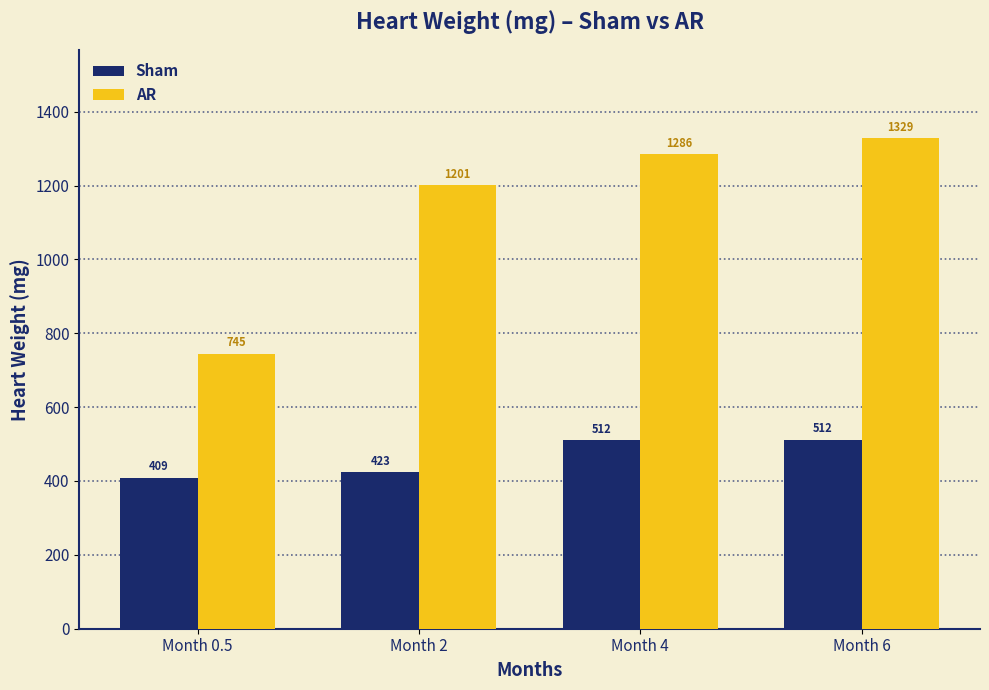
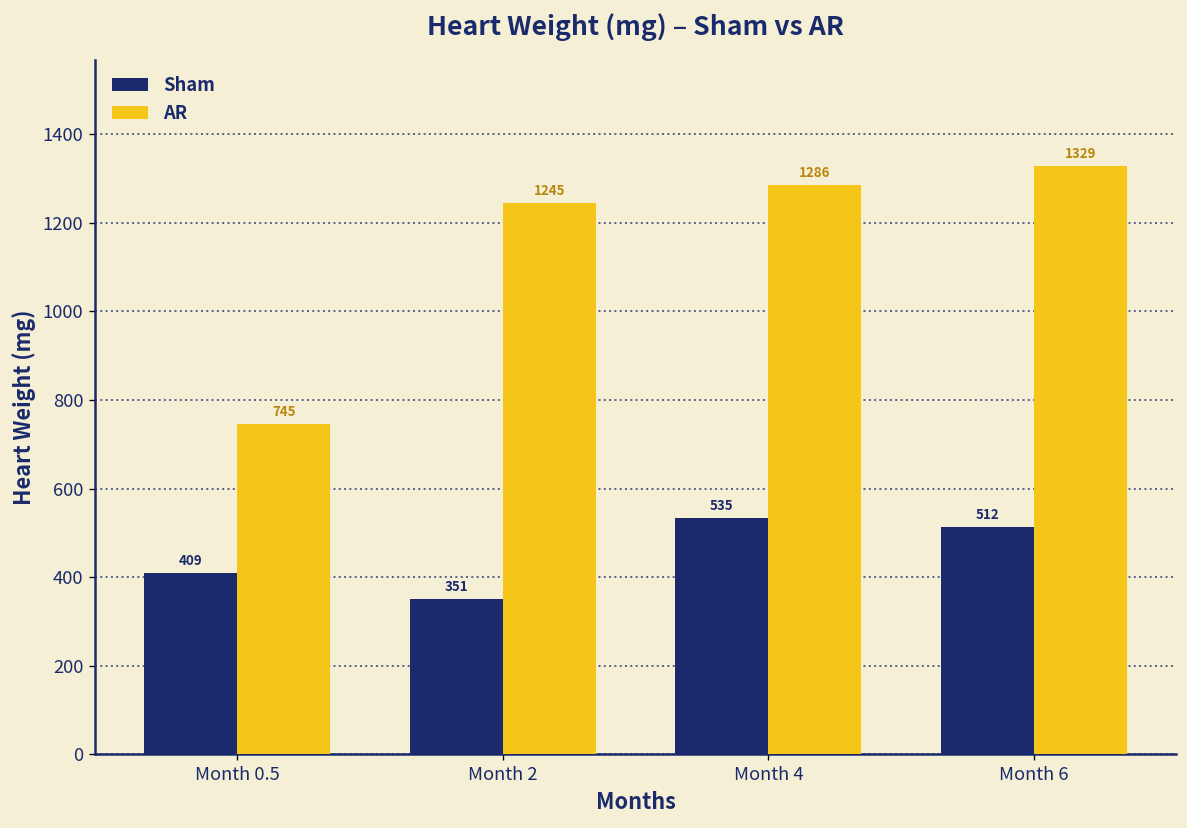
  {
    "Sham": {
      "Month 0.5": 409,
-     "Month 2": 423,
-     "Month 4": 512,
+     "Month 2": 351,
+     "Month 4": 535,
      "Month 6": 512
    },
    "AR": {
      "Month 0.5": 745,
-     "Month 2": 1201,
+     "Month 2": 1245,
      "Month 4": 1286,
      "Month 6": 1329
    }
  }
